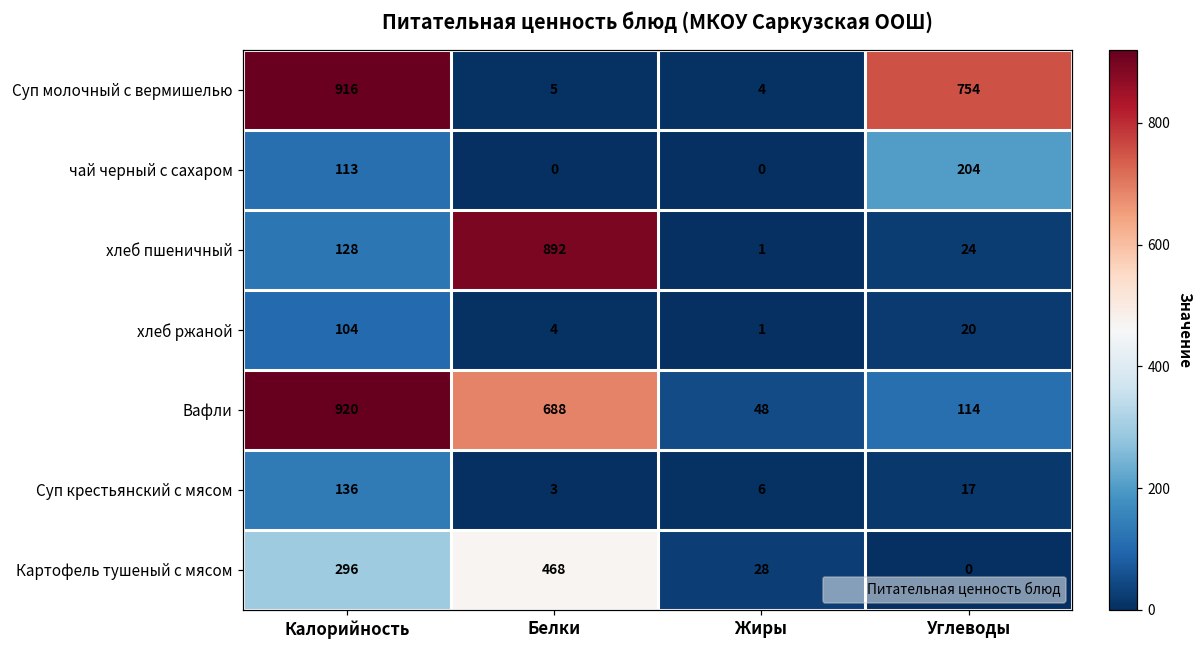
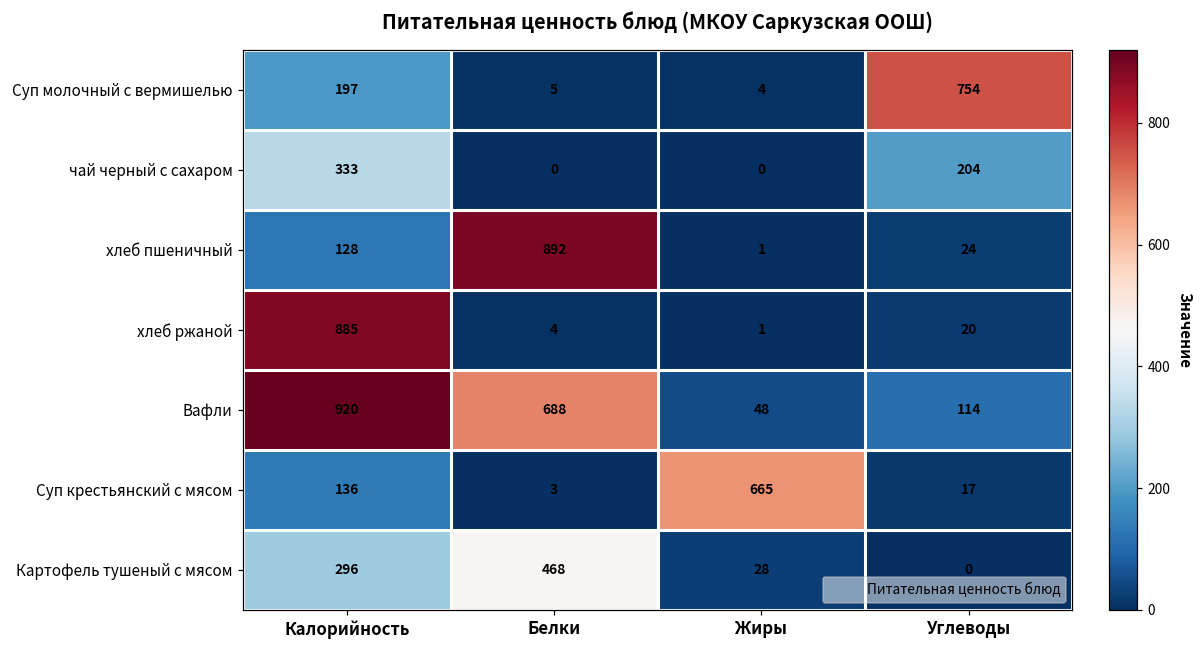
  {
    "Суп молочный с вермишелью": {
-     "Калорийность": 916,
+     "Калорийность": 197,
      "Белки": 5,
      "Жиры": 4,
      "Углеводы": 754
    },
    "чай черный с сахаром": {
-     "Калорийность": 113,
+     "Калорийность": 333,
      "Белки": 0,
      "Жиры": 0,
      "Углеводы": 204
    },
    "хлеб пшеничный": {
      "Калорийность": 128,
      "Белки": 892,
      "Жиры": 1,
      "Углеводы": 24
    },
    "хлеб ржаной": {
-     "Калорийность": 104,
+     "Калорийность": 885,
      "Белки": 4,
      "Жиры": 1,
      "Углеводы": 20
    },
    "Вафли": {
      "Калорийность": 920,
      "Белки": 688,
      "Жиры": 48,
      "Углеводы": 114
    },
    "Суп крестьянский с мясом": {
      "Калорийность": 136,
      "Белки": 3,
-     "Жиры": 6,
+     "Жиры": 665,
      "Углеводы": 17
    },
    "Картофель тушеный с мясом": {
      "Калорийность": 296,
      "Белки": 468,
      "Жиры": 28,
      "Углеводы": 0
    }
  }
